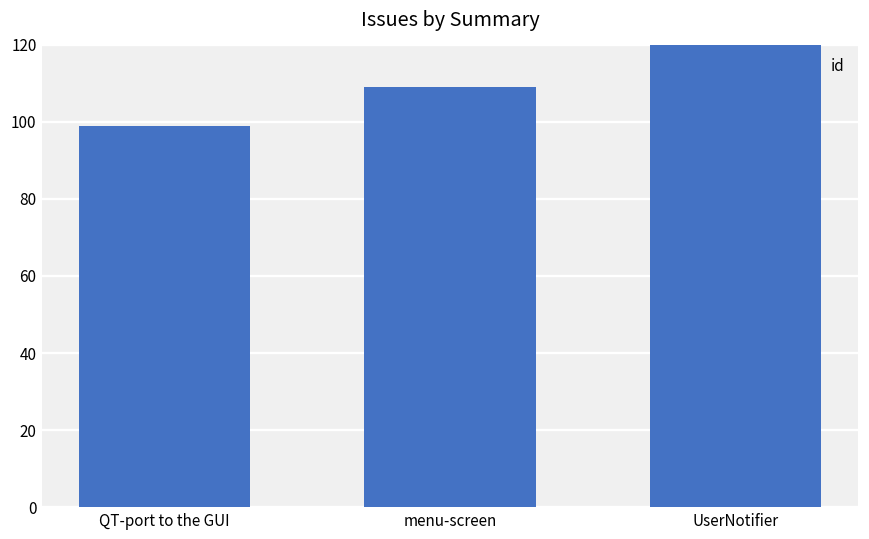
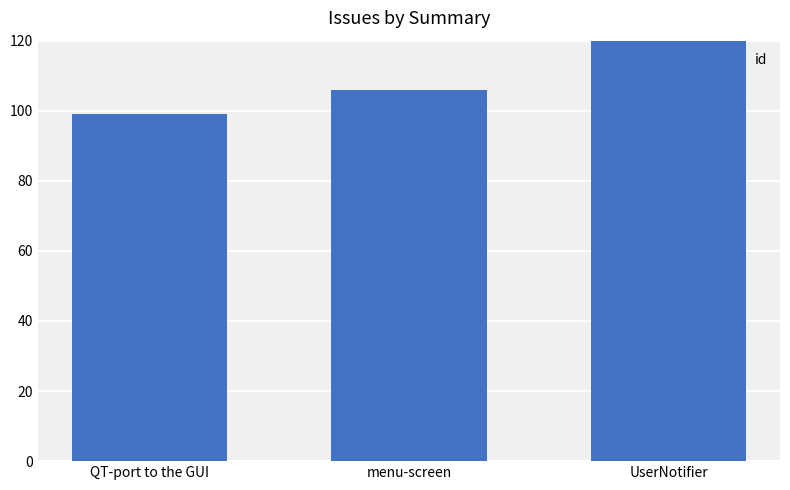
  {
    "QT-port to the GUI": 99,
-   "menu-screen": 109
+   "menu-screen": 106
  }
